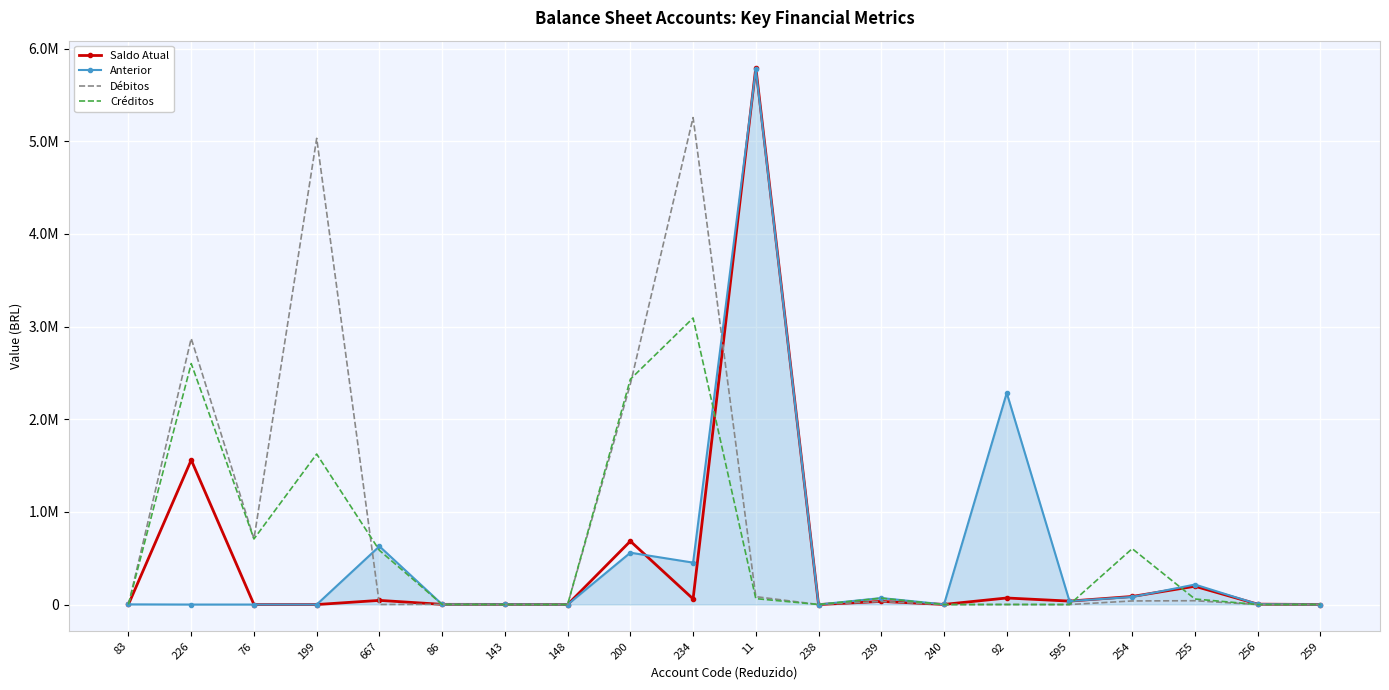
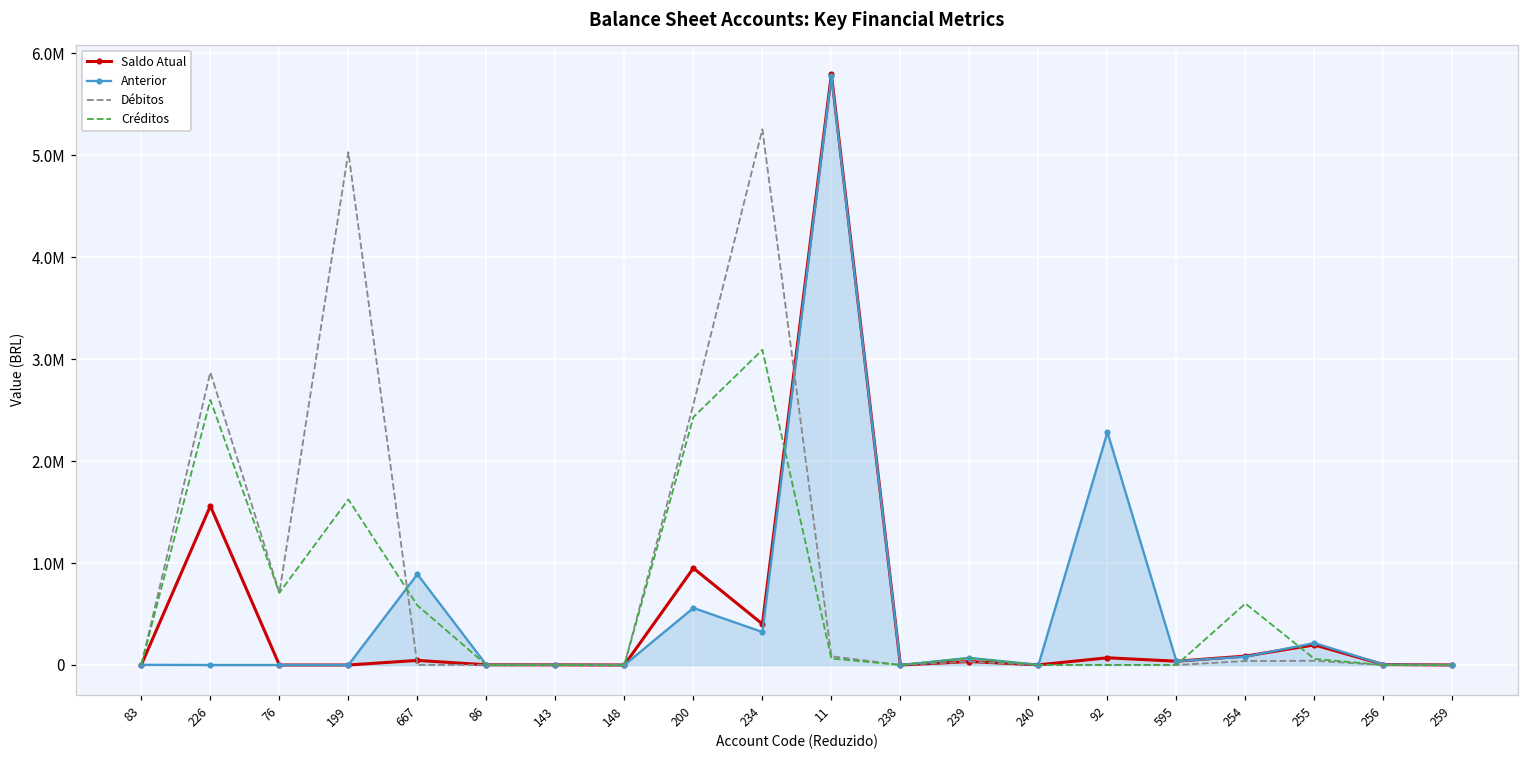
  {
    "Saldo Atual": {
      "226": 1600000,
      "667": 0,
-     "200": 700000,
-     "234": 100000,
+     "200": 1000000,
+     "234": 400000,
      "92": 100000
    },
    "Anterior": {
      "226": 0,
-     "667": 600000,
+     "667": 900000,
      "200": 600000,
-     "234": 500000,
+     "234": 300000,
      "92": 2300000
    },
    "Débitos": {
      "226": 2900000,
      "199": 5000000,
      "667": 0,
-     "200": 2400000,
+     "200": 2600000,
      "234": 5300000,
      "254": 0
    },
    "Créditos": {
      "226": 2600000,
      "199": 1600000,
      "667": 600000,
      "200": 2400000,
      "234": 3100000,
      "254": 600000
    }
  }
